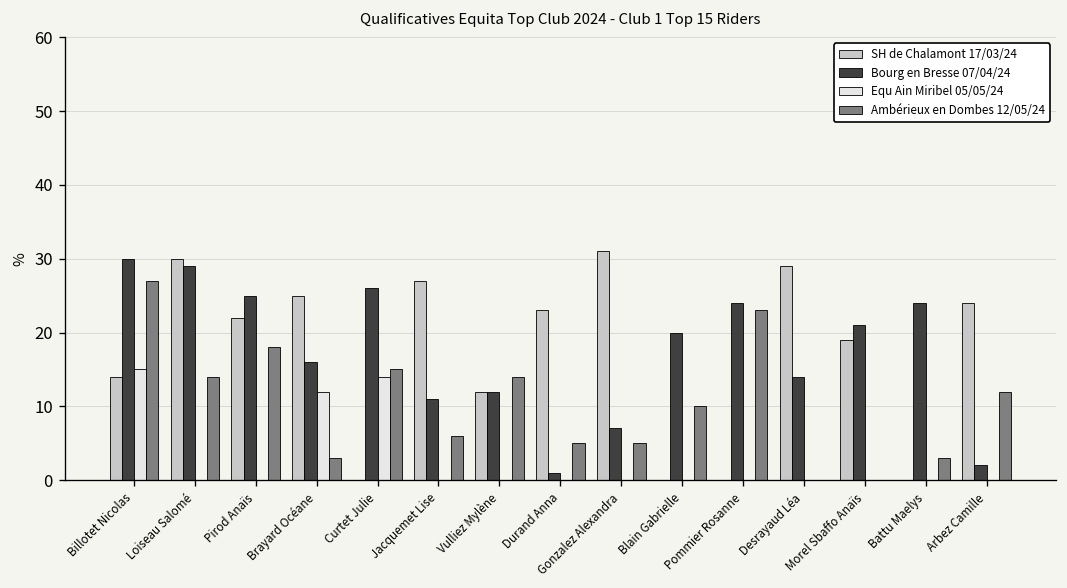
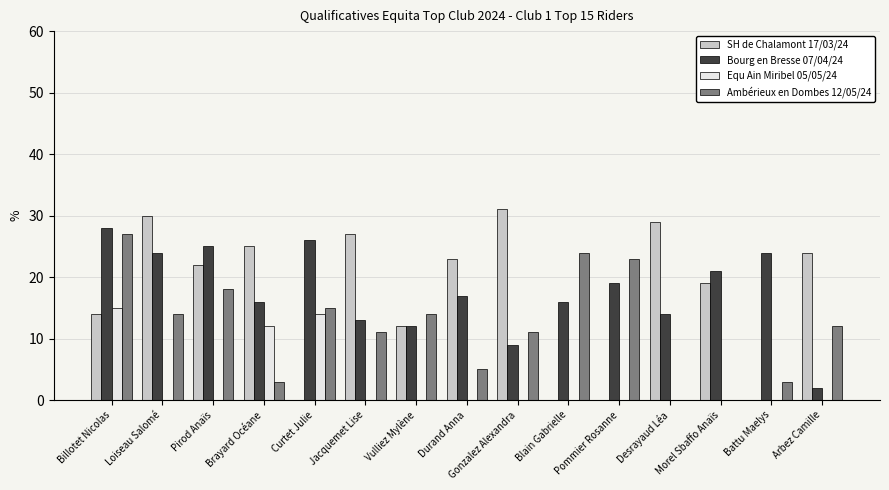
  {
    "Bourg en Bresse 07/04/24": {
-     "Billotet Nicolas": 30,
-     "Loiseau Salomé": 29,
+     "Billotet Nicolas": 28,
+     "Loiseau Salomé": 24,
      "Pirod Anaïs": 25,
      "Brayard Océane": 16,
      "Curtet Julie": 26,
-     "Jacquemet Lise": 11,
+     "Jacquemet Lise": 13,
      "Vulliez Mylène": 12,
-     "Durand Anna": 1,
-     "Gonzalez Alexandra": 7,
-     "Blain Gabrielle": 20,
-     "Pommier Rosanne": 24,
+     "Durand Anna": 17,
+     "Gonzalez Alexandra": 9,
+     "Blain Gabrielle": 16,
+     "Pommier Rosanne": 19,
      "Desrayaud Léa": 14,
      "Morel Sbaffo Anaïs": 21,
      "Battu Maelys": 24,
      "Arbez Camille": 2
    },
    "Ambérieux en Dombes 12/05/24": {
      "Billotet Nicolas": 27,
      "Loiseau Salomé": 14,
      "Pirod Anaïs": 18,
      "Brayard Océane": 3,
      "Curtet Julie": 15,
-     "Jacquemet Lise": 6,
+     "Jacquemet Lise": 11,
      "Vulliez Mylène": 14,
      "Durand Anna": 5,
-     "Gonzalez Alexandra": 5,
-     "Blain Gabrielle": 10,
+     "Gonzalez Alexandra": 11,
+     "Blain Gabrielle": 24,
      "Pommier Rosanne": 23,
      "Desrayaud Léa": 0,
      "Morel Sbaffo Anaïs": 0,
      "Battu Maelys": 3,
      "Arbez Camille": 12
    }
  }
